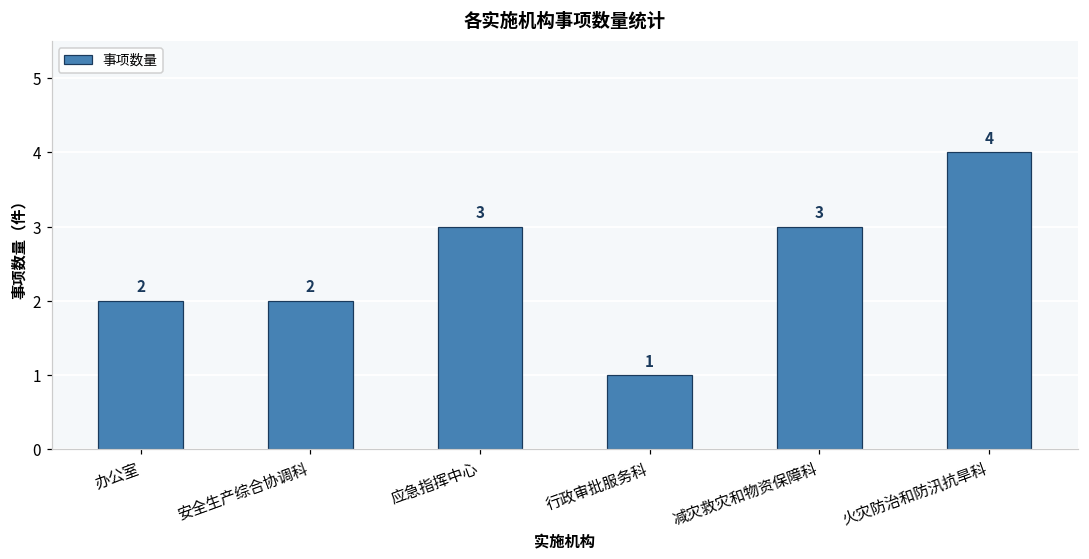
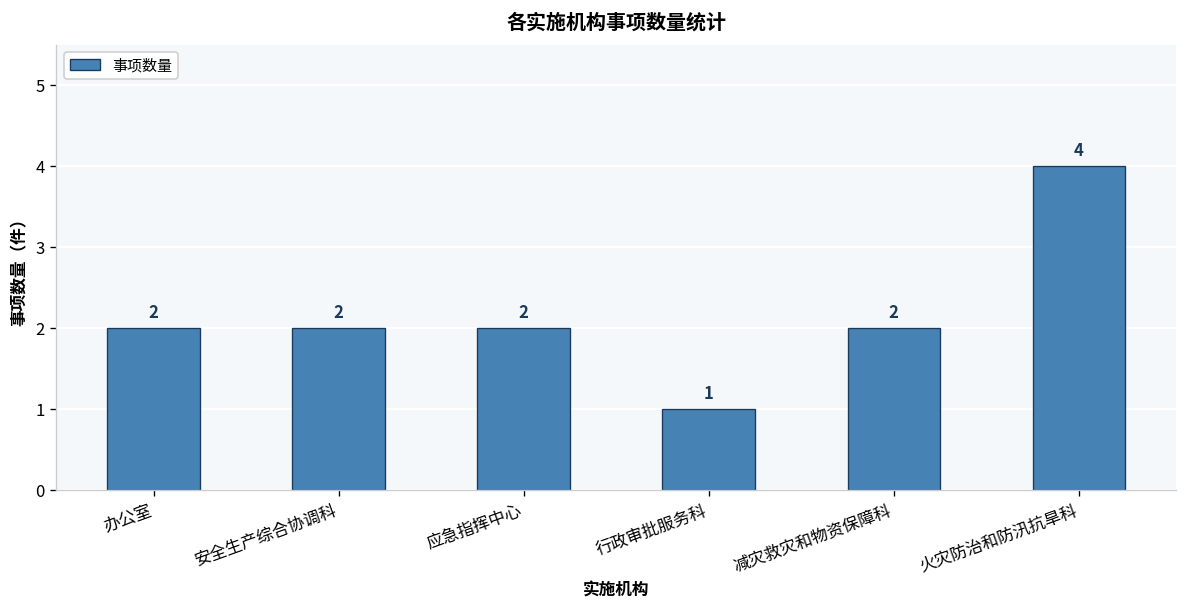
  {
    "办公室": 2,
    "安全生产综合协调科": 2,
-   "应急指挥中心": 3,
+   "应急指挥中心": 2,
    "行政审批服务科": 1,
-   "减灾救灾和物资保障科": 3,
+   "减灾救灾和物资保障科": 2,
    "火灾防治和防汛抗旱科": 4
  }
